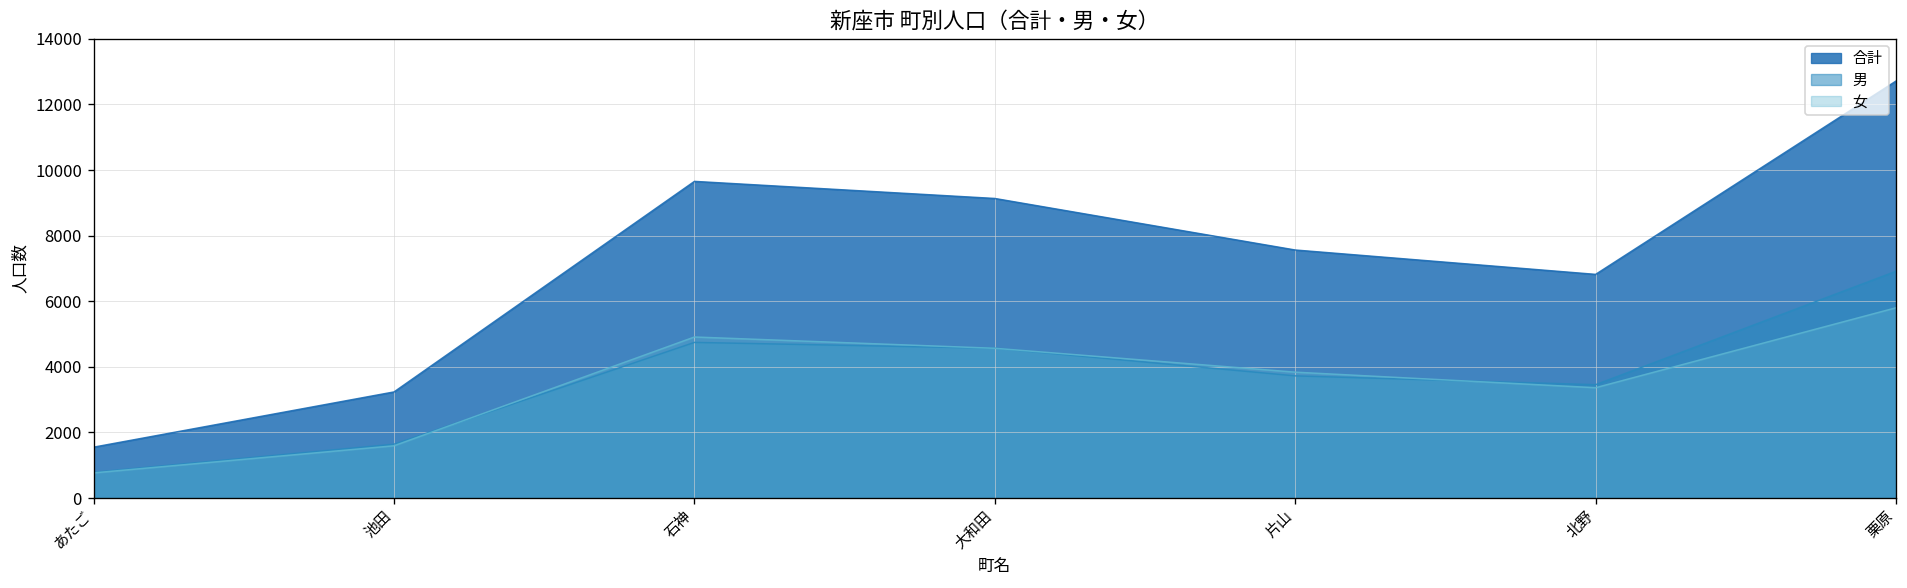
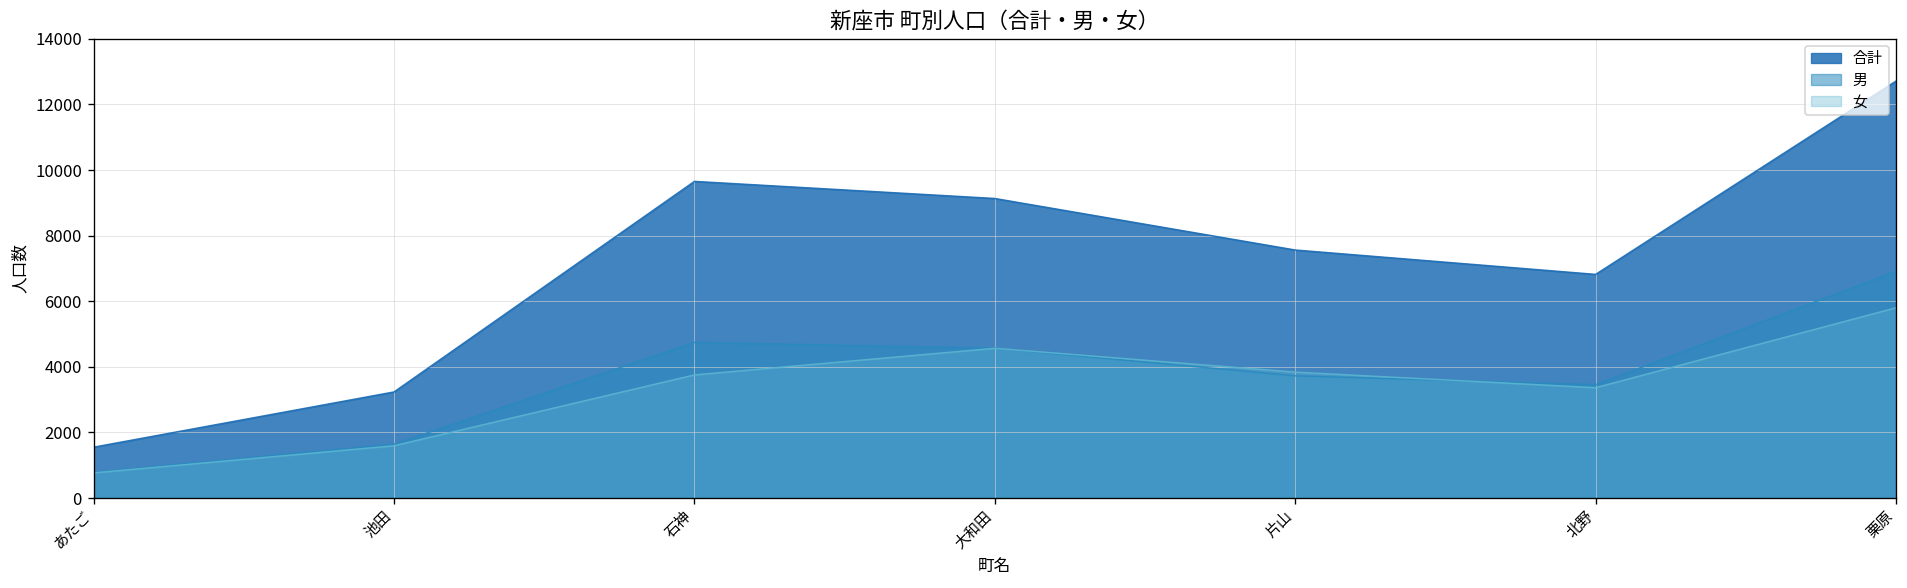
  {
    "女": {
-     "石神": 4900,
+     "石神": 3800,
      "片山": 3800,
      "栗原": 5800
    }
  }
